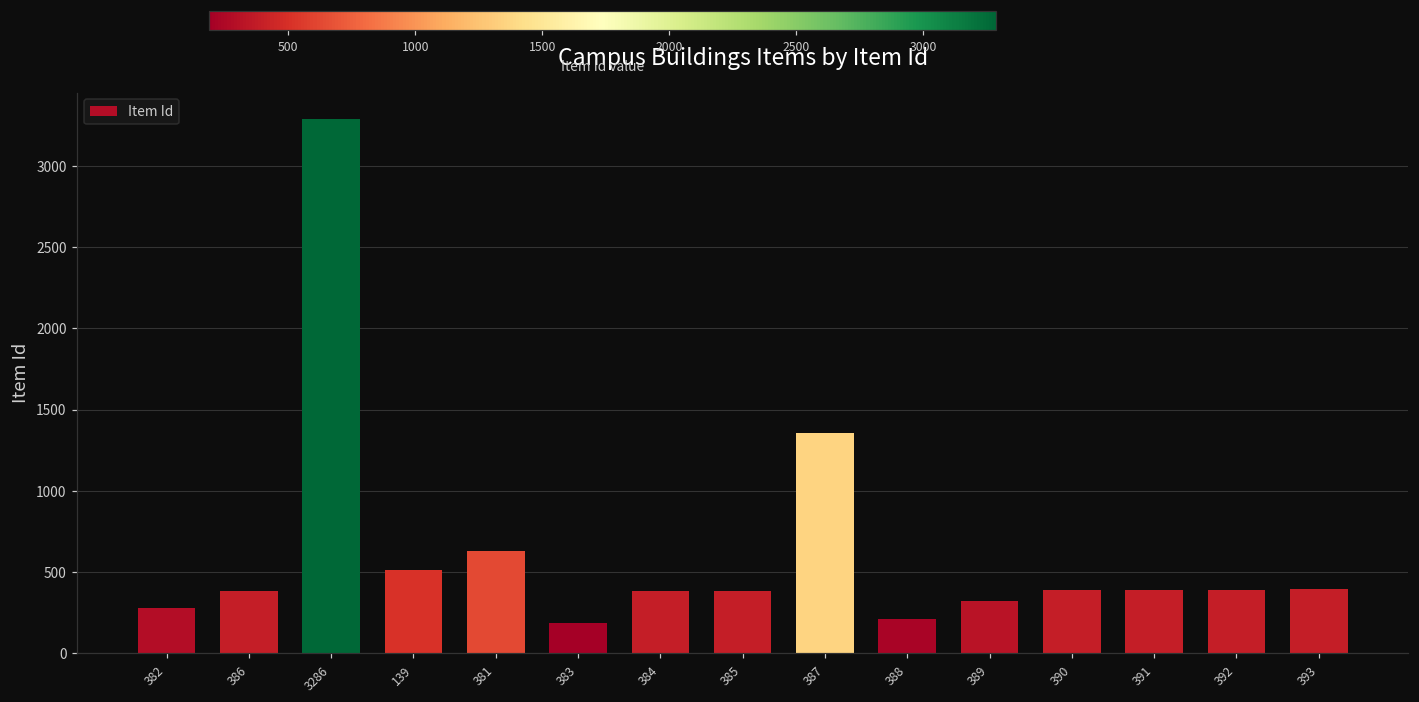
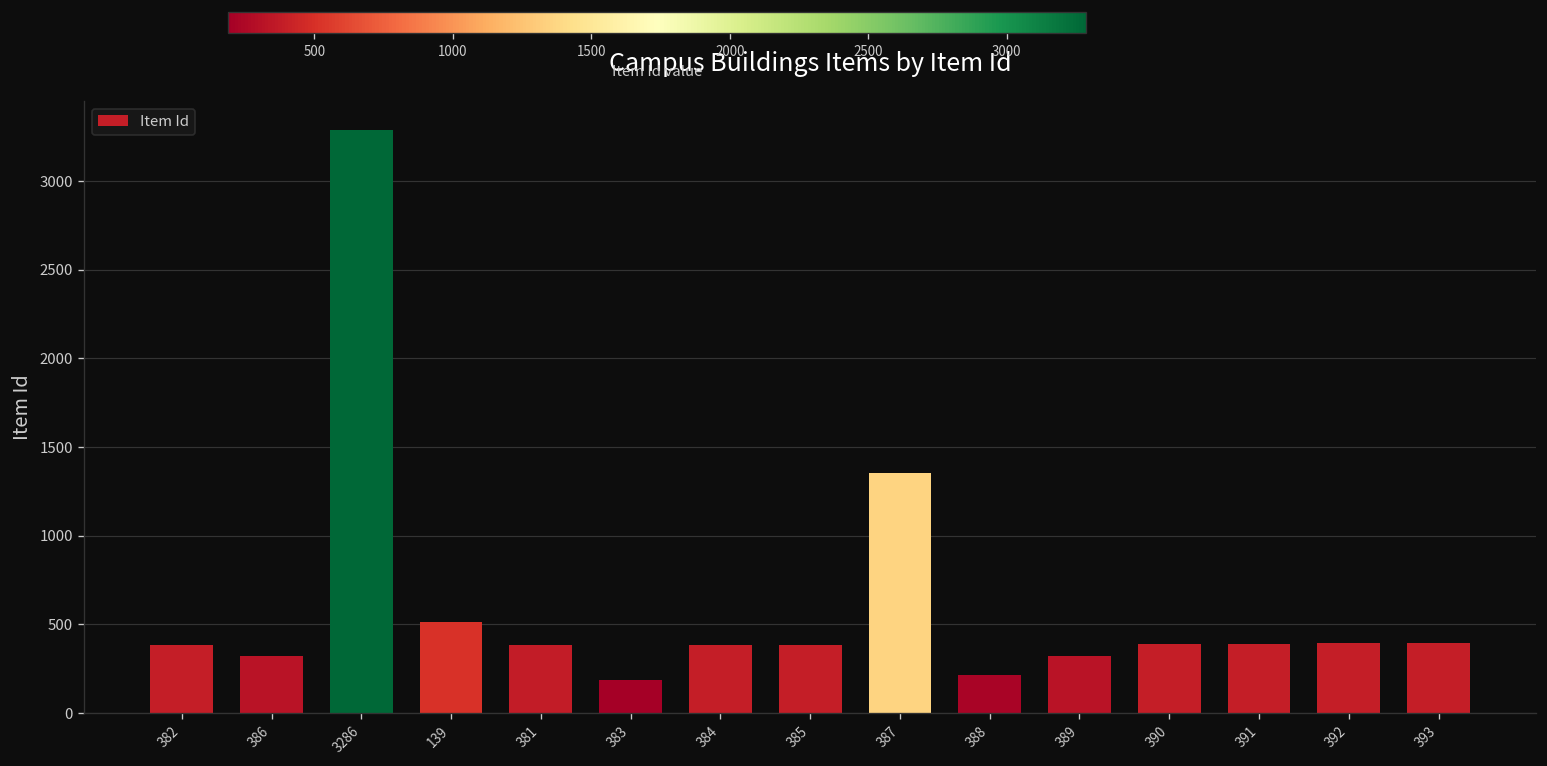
  {
-   "382": 280,
-   "386": 390,
+   "382": 380,
+   "386": 320,
    "3286": 3290,
    "139": 510,
-   "381": 630,
+   "381": 380,
    "383": 190,
    "384": 380,
    "385": 390,
    "387": 1350,
    "388": 210,
    "389": 320,
    "390": 390,
    "391": 390,
    "392": 390,
    "393": 390
  }
